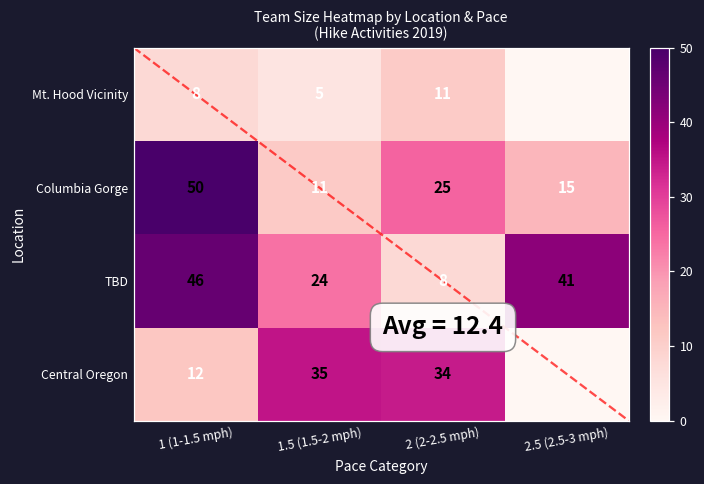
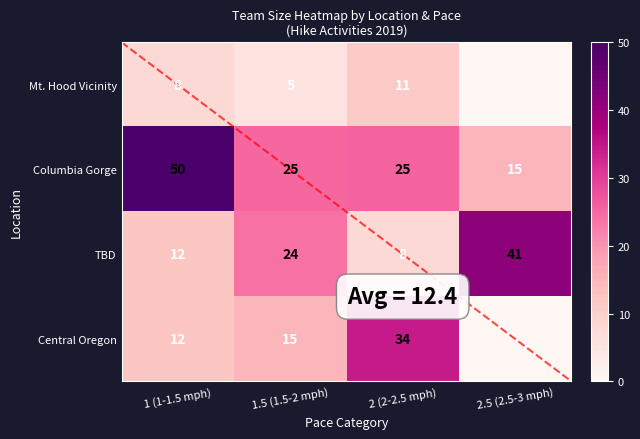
  {
    "Mt. Hood Vicinity": {
      "2 (2-2.5 mph)": 11
    },
    "Columbia Gorge": {
      "1 (1-1.5 mph)": 50,
-     "1.5 (1.5-2 mph)": 11,
+     "1.5 (1.5-2 mph)": 25,
      "2 (2-2.5 mph)": 25,
      "2.5 (2.5-3 mph)": 15
    },
    "TBD": {
-     "1 (1-1.5 mph)": 46,
+     "1 (1-1.5 mph)": 12,
      "1.5 (1.5-2 mph)": 24,
      "2.5 (2.5-3 mph)": 41
    },
    "Central Oregon": {
      "1 (1-1.5 mph)": 12,
-     "1.5 (1.5-2 mph)": 35,
+     "1.5 (1.5-2 mph)": 15,
      "2 (2-2.5 mph)": 34
    }
  }
